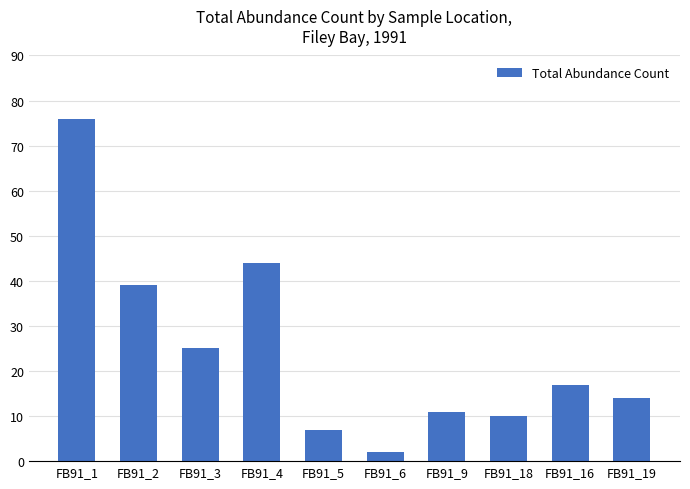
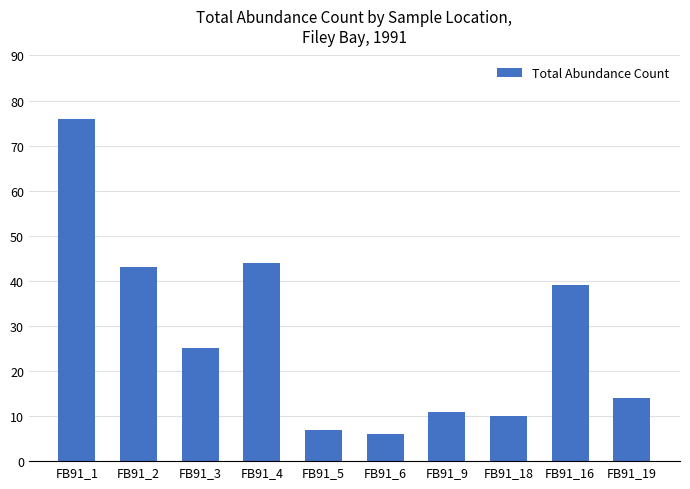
  {
    "FB91_1": 76,
-   "FB91_2": 39,
+   "FB91_2": 43,
    "FB91_3": 25,
    "FB91_4": 44,
    "FB91_5": 7,
-   "FB91_6": 2,
+   "FB91_6": 6,
    "FB91_9": 11,
    "FB91_18": 10,
-   "FB91_16": 17,
+   "FB91_16": 39,
    "FB91_19": 14
  }
